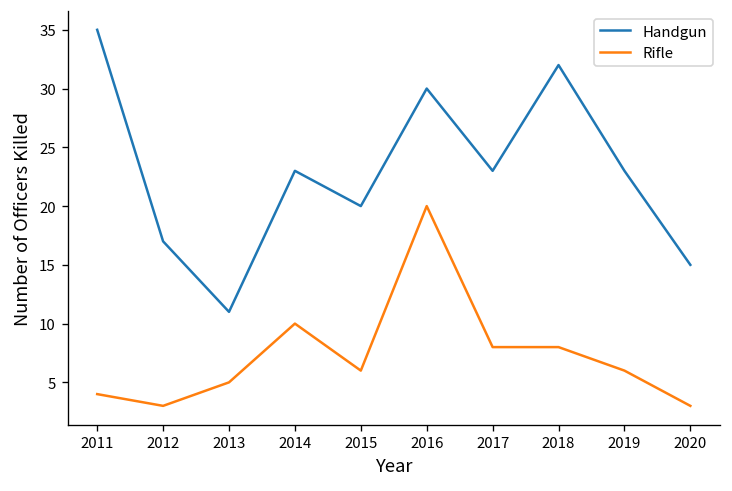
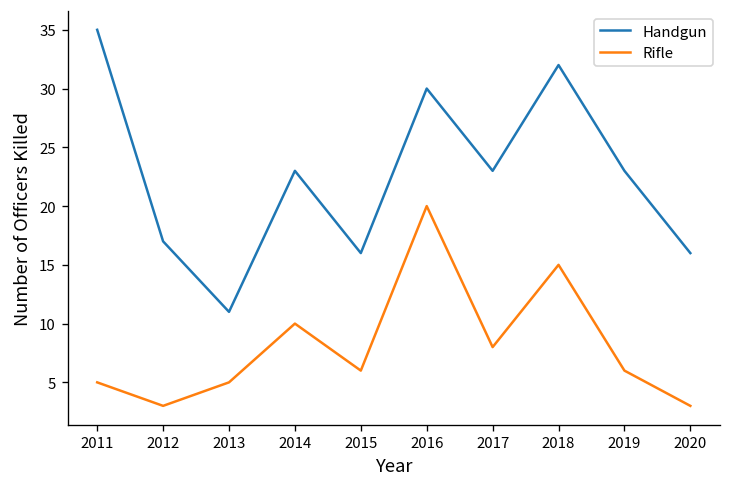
  {
    "Handgun": {
      "2011": 35,
      "2012": 17,
      "2013": 11,
      "2014": 23,
-     "2015": 20,
+     "2015": 16,
      "2016": 30,
      "2017": 23,
      "2018": 32,
      "2019": 23,
-     "2020": 15
+     "2020": 16
    },
    "Rifle": {
-     "2011": 4,
+     "2011": 5,
      "2012": 3,
      "2013": 5,
      "2014": 10,
      "2015": 6,
      "2016": 20,
      "2017": 8,
-     "2018": 8,
+     "2018": 15,
      "2019": 6,
      "2020": 3
    }
  }
